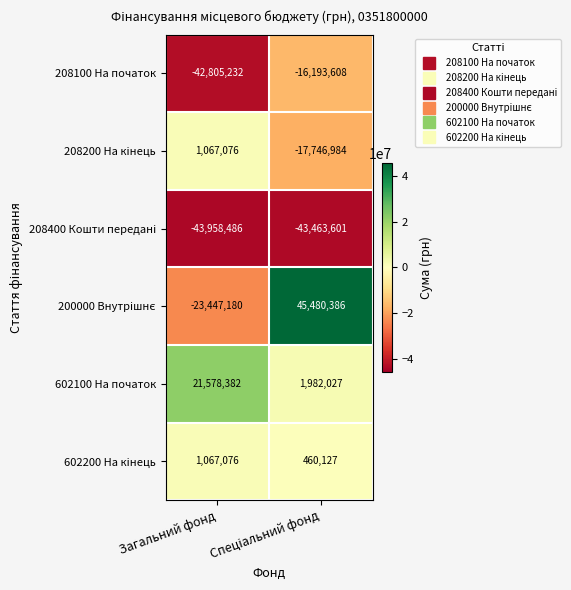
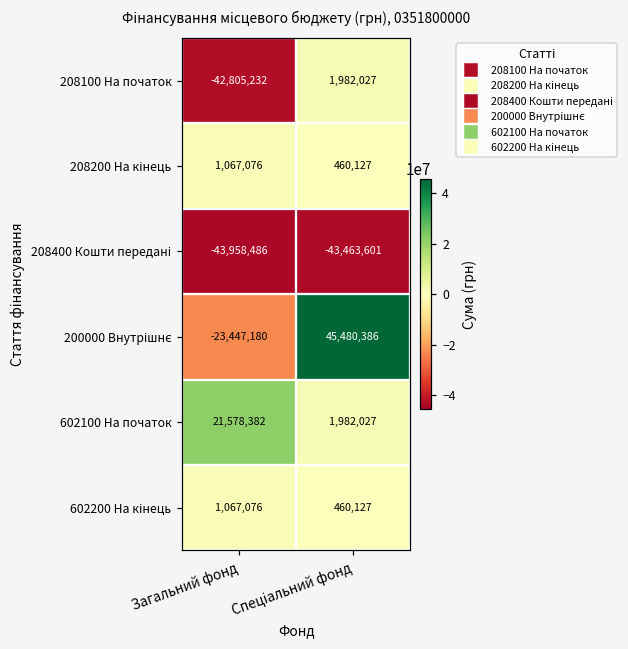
  {
    "208100 На початок": {
      "Загальний фонд": "-42,805,232",
-     "Спеціальний фонд": "-16,193,608"
+     "Спеціальний фонд": "1,982,027"
    },
    "208200 На кінець": {
      "Загальний фонд": "1,067,076",
-     "Спеціальний фонд": "-17,746,984"
+     "Спеціальний фонд": "460,127"
    },
    "208400 Кошти передані": {
      "Загальний фонд": "-43,958,486",
      "Спеціальний фонд": "-43,463,601"
    },
    "200000 Внутрішнє": {
      "Загальний фонд": "-23,447,180",
      "Спеціальний фонд": "45,480,386"
    },
    "602100 На початок": {
      "Загальний фонд": "21,578,382",
      "Спеціальний фонд": "1,982,027"
    },
    "602200 На кінець": {
      "Загальний фонд": "1,067,076",
      "Спеціальний фонд": "460,127"
    }
  }
